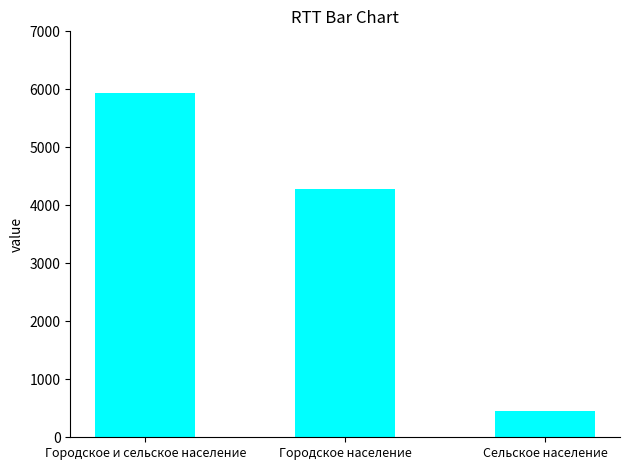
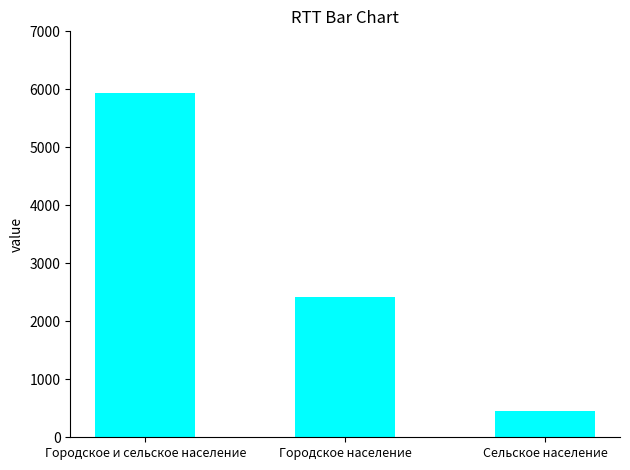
  {
    "Городское и сельское население": 5900,
-   "Городское население": 4300,
+   "Городское население": 2400,
    "Сельское население": 500
  }
